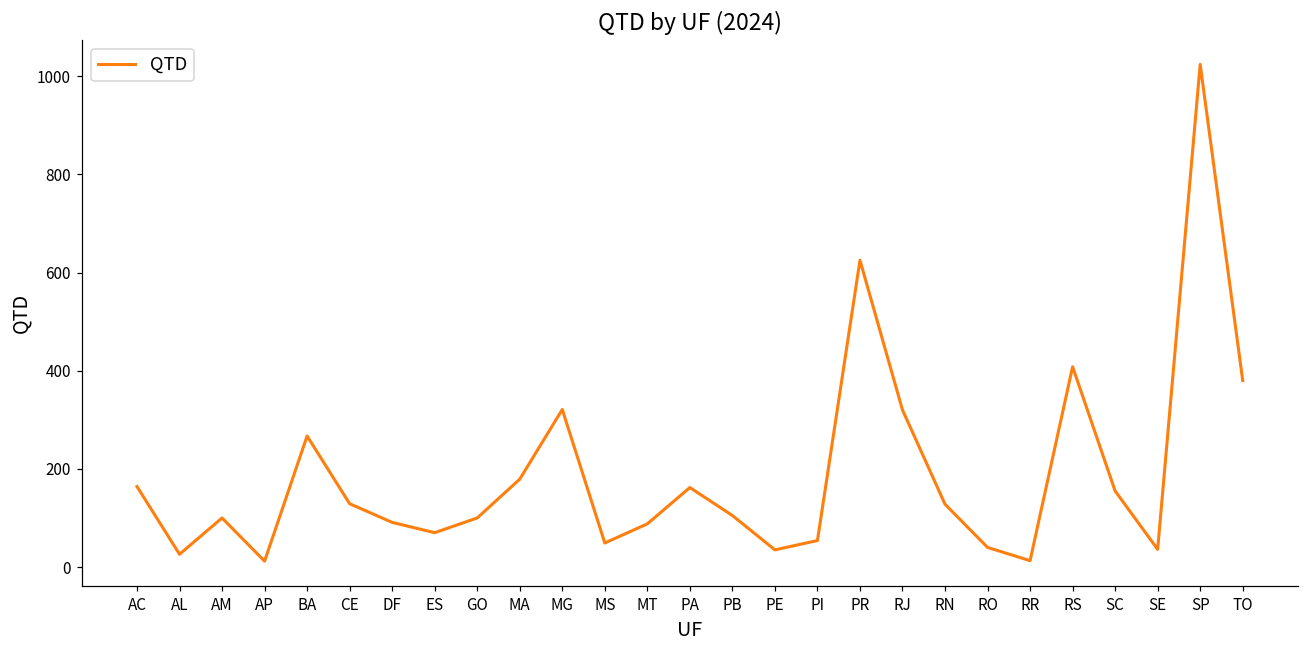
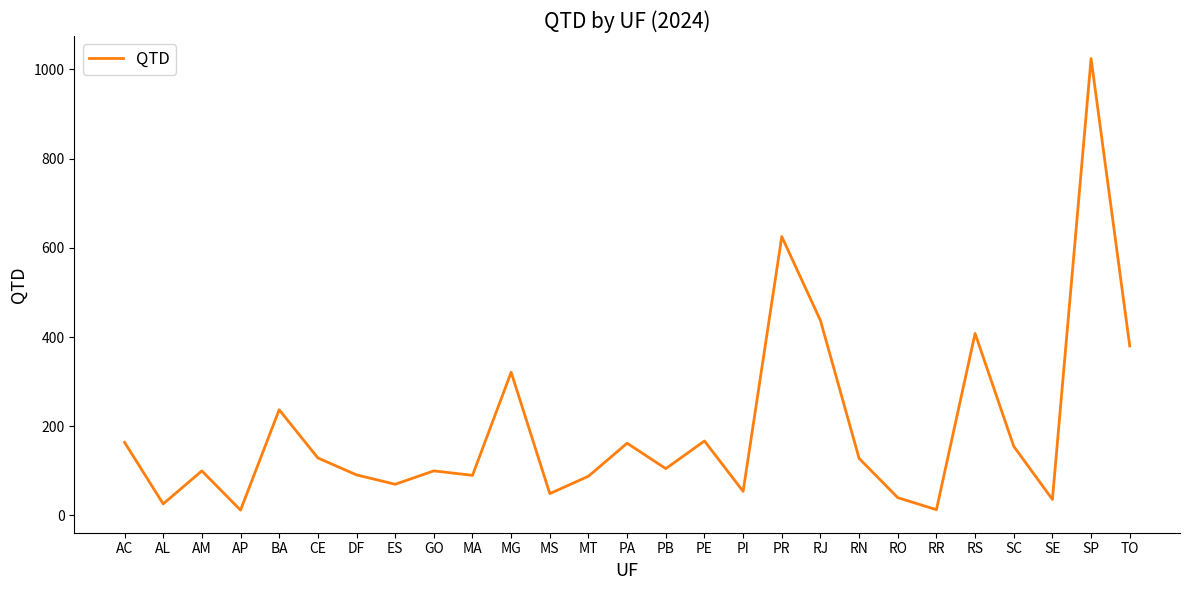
  {
    "AC": 160,
    "AL": 30,
    "AM": 100,
    "AP": 10,
-   "BA": 270,
+   "BA": 240,
    "CE": 130,
    "DF": 90,
    "ES": 70,
    "GO": 100,
-   "MA": 180,
+   "MA": 90,
    "MG": 320,
    "MS": 50,
    "MT": 90,
    "PA": 160,
    "PB": 110,
-   "PE": 40,
+   "PE": 170,
    "PI": 50,
    "PR": 630,
-   "RJ": 320,
+   "RJ": 440,
    "RN": 130,
    "RO": 40,
    "RR": 10,
    "RS": 410,
    "SC": 160,
    "SE": 40,
    "SP": 1020,
    "TO": 380
  }
